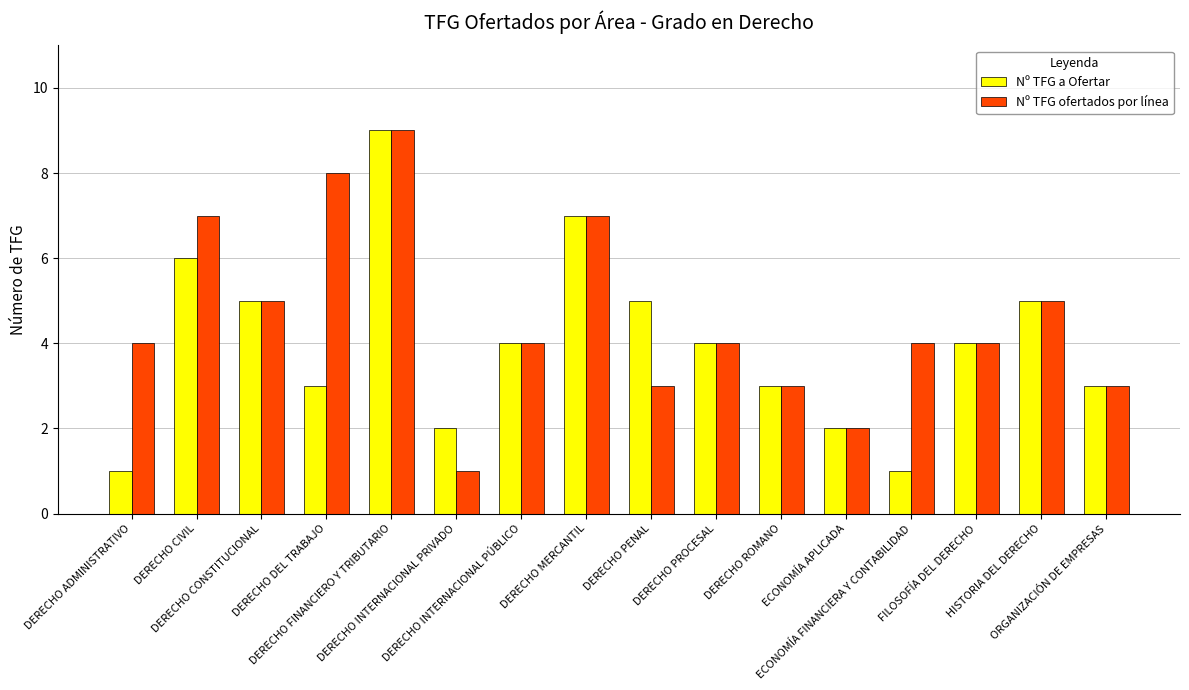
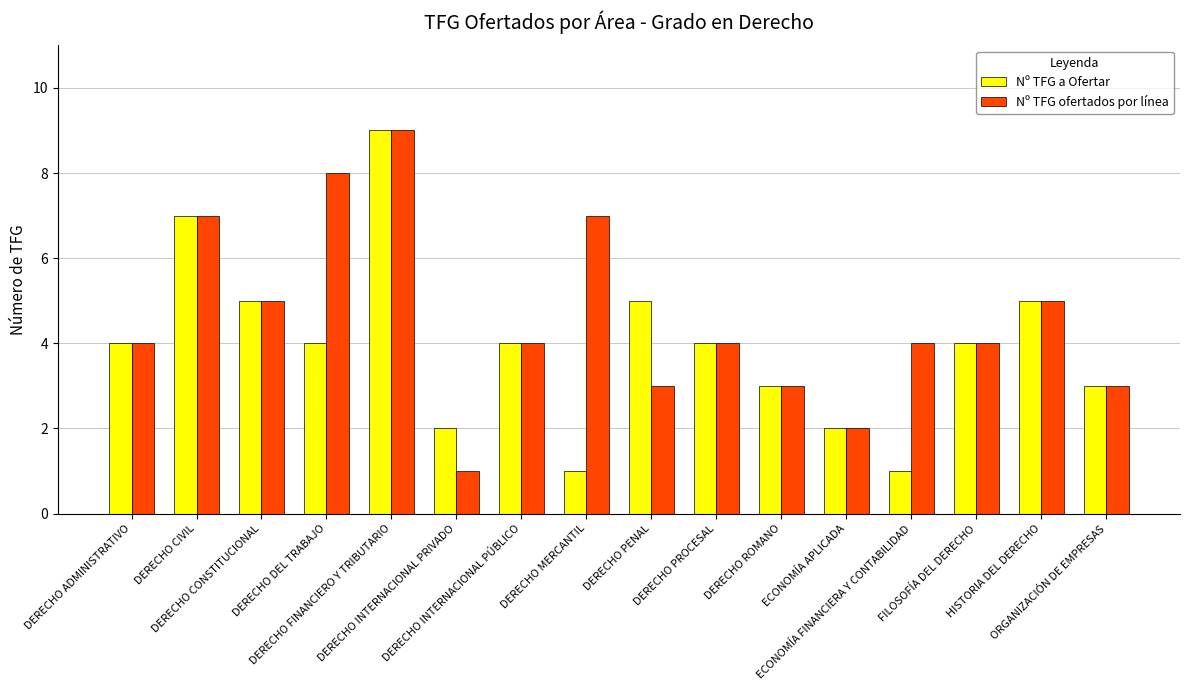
  {
    "Nº TFG a Ofertar": {
-     "DERECHO ADMINISTRATIVO": 1,
-     "DERECHO CIVIL": 6,
+     "DERECHO ADMINISTRATIVO": 4,
+     "DERECHO CIVIL": 7,
      "DERECHO CONSTITUCIONAL": 5,
-     "DERECHO DEL TRABAJO": 3,
+     "DERECHO DEL TRABAJO": 4,
      "DERECHO FINANCIERO Y TRIBUTARIO": 9,
      "DERECHO INTERNACIONAL PRIVADO": 2,
      "DERECHO INTERNACIONAL PÚBLICO": 4,
-     "DERECHO MERCANTIL": 7,
+     "DERECHO MERCANTIL": 1,
      "DERECHO PENAL": 5,
      "DERECHO PROCESAL": 4,
      "DERECHO ROMANO": 3,
      "ECONOMÍA APLICADA": 2,
      "ECONOMÍA FINANCIERA Y CONTABILIDAD": 1,
      "FILOSOFÍA DEL DERECHO": 4,
      "HISTORIA DEL DERECHO": 5,
      "ORGANIZACIÓN DE EMPRESAS": 3
    },
    "Nº TFG ofertados por línea": {
      "DERECHO ADMINISTRATIVO": 4,
      "DERECHO CIVIL": 7,
      "DERECHO CONSTITUCIONAL": 5,
      "DERECHO DEL TRABAJO": 8,
      "DERECHO FINANCIERO Y TRIBUTARIO": 9,
      "DERECHO INTERNACIONAL PRIVADO": 1,
      "DERECHO INTERNACIONAL PÚBLICO": 4,
      "DERECHO MERCANTIL": 7,
      "DERECHO PENAL": 3,
      "DERECHO PROCESAL": 4,
      "DERECHO ROMANO": 3,
      "ECONOMÍA APLICADA": 2,
      "ECONOMÍA FINANCIERA Y CONTABILIDAD": 4,
      "FILOSOFÍA DEL DERECHO": 4,
      "HISTORIA DEL DERECHO": 5,
      "ORGANIZACIÓN DE EMPRESAS": 3
    }
  }
